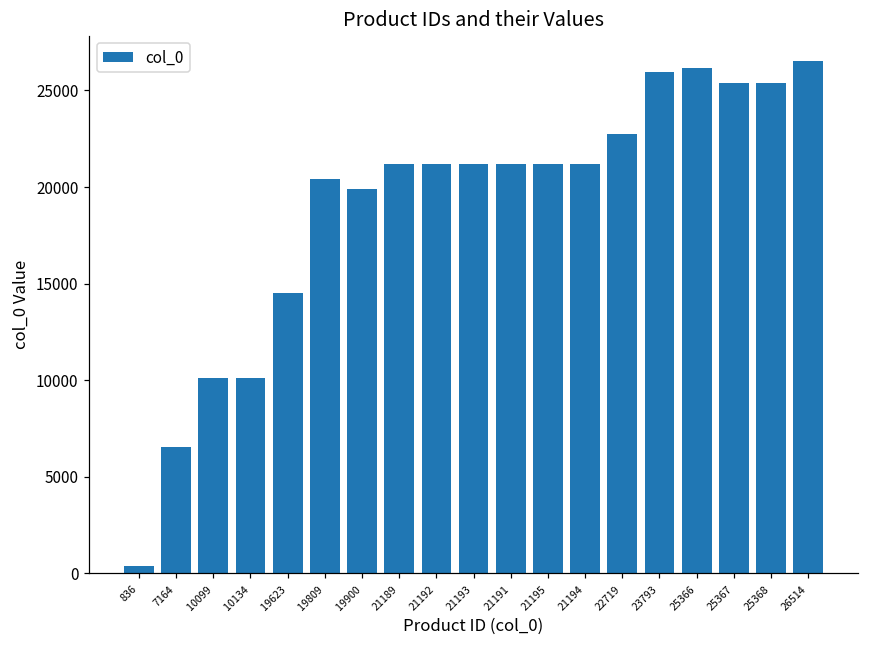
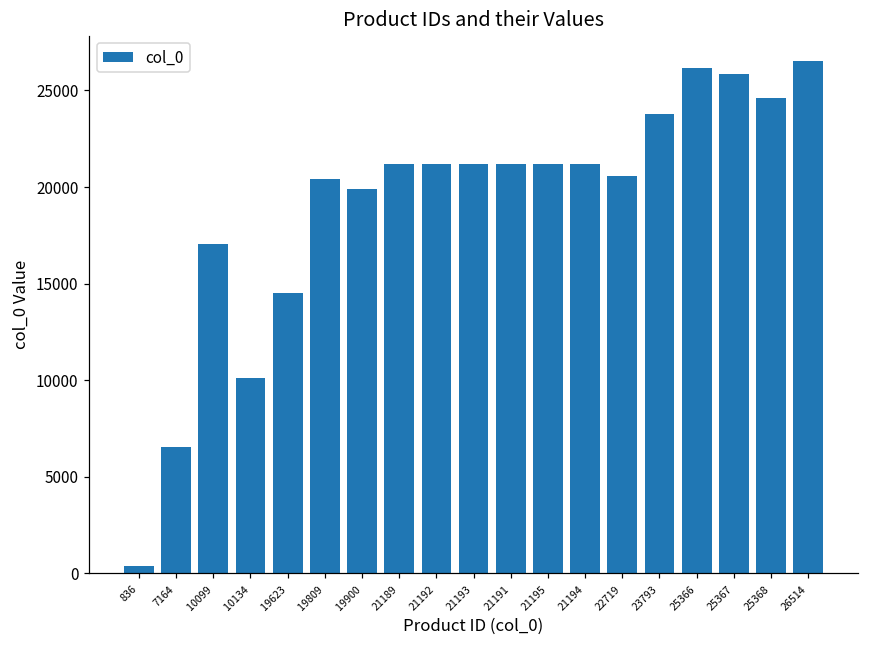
  {
    "836": 400,
    "7164": 6500,
-   "10099": 10100,
+   "10099": 17000,
    "10134": 10100,
    "19623": 14500,
    "19809": 20400,
    "19900": 19900,
    "21189": 21200,
    "21192": 21200,
    "21193": 21200,
    "21191": 21200,
    "21195": 21200,
    "21194": 21200,
-   "22719": 22700,
-   "23793": 26000,
+   "22719": 20600,
+   "23793": 23800,
    "25366": 26200,
-   "25367": 25400,
-   "25368": 25400,
+   "25367": 25900,
+   "25368": 24600,
    "26514": 26500
  }
